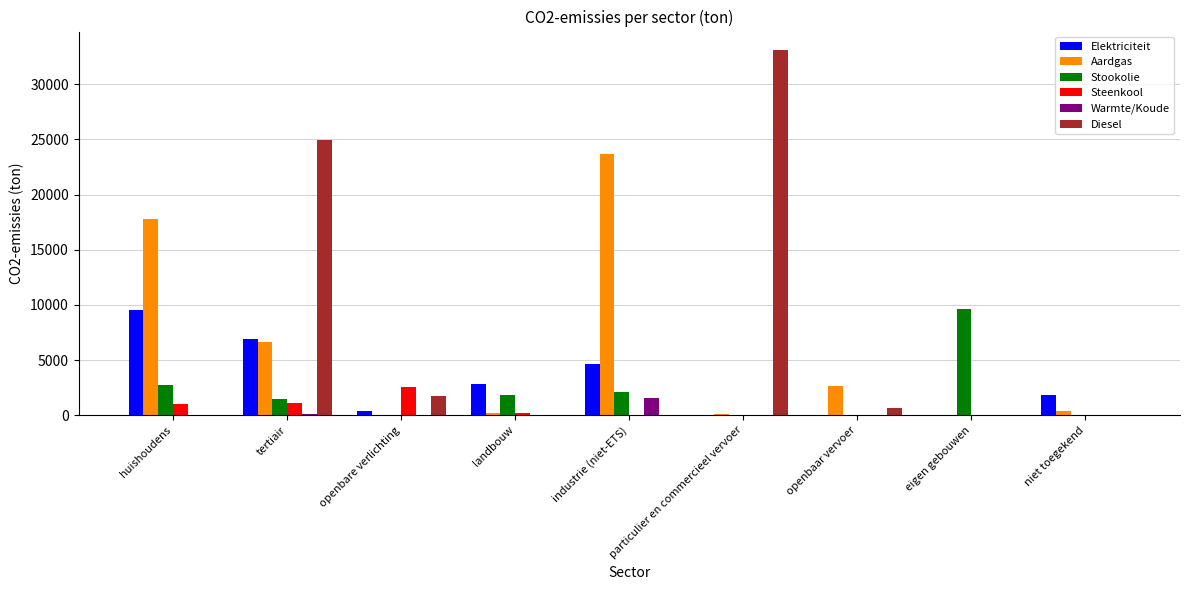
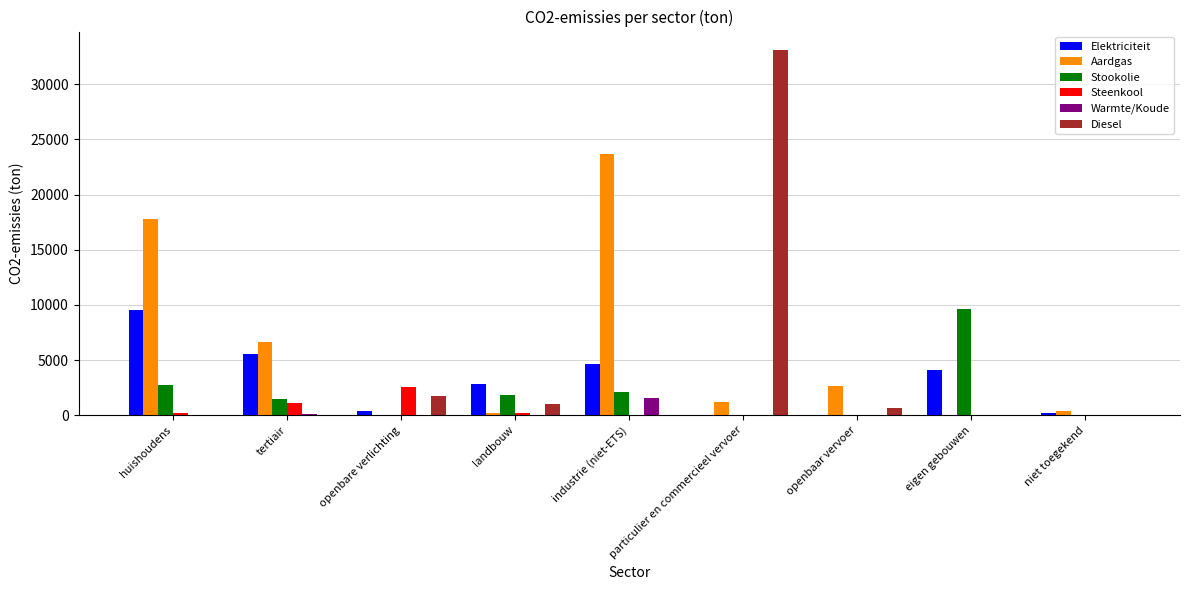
  {
    "Elektriciteit": {
      "huishoudens": 9500,
-     "tertiair": 6900,
+     "tertiair": 5600,
      "openbare verlichting": 300,
      "landbouw": 2900,
      "industrie (niet-ETS)": 4700,
-     "eigen gebouwen": 0,
-     "niet toegekend": 1800
+     "eigen gebouwen": 4100,
+     "niet toegekend": 200
    },
    "Aardgas": {
      "huishoudens": 17800,
      "tertiair": 6600,
      "openbare verlichting": 0,
      "landbouw": 200,
      "industrie (niet-ETS)": 23700,
-     "particulier en commercieel vervoer": 100,
+     "particulier en commercieel vervoer": 1200,
      "openbaar vervoer": 2600,
      "eigen gebouwen": 0,
      "niet toegekend": 400
    },
    "Stookolie": {
      "huishoudens": 2700,
      "tertiair": 1500,
      "openbare verlichting": 0,
      "landbouw": 1800,
      "industrie (niet-ETS)": 2100,
      "particulier en commercieel vervoer": 0,
      "openbaar vervoer": 0,
      "eigen gebouwen": 9700,
      "niet toegekend": 0
    },
    "Steenkool": {
-     "huishoudens": 1000,
+     "huishoudens": 200,
      "tertiair": 1100,
      "openbare verlichting": 2600,
      "particulier en commercieel vervoer": 0,
      "openbaar vervoer": 0,
      "eigen gebouwen": 0,
      "niet toegekend": 0
    },
    "Warmte/Koude": {
      "huishoudens": 0,
      "openbare verlichting": 0,
      "landbouw": 0,
      "industrie (niet-ETS)": 1600,
      "particulier en commercieel vervoer": 0,
      "openbaar vervoer": 0,
      "eigen gebouwen": 0,
      "niet toegekend": 0
    },
    "Diesel": {
      "huishoudens": 0,
-     "tertiair": 25000,
+     "tertiair": 0,
      "openbare verlichting": 1800,
-     "landbouw": 0,
+     "landbouw": 1000,
      "industrie (niet-ETS)": 0,
      "particulier en commercieel vervoer": 33100,
      "openbaar vervoer": 700,
      "eigen gebouwen": 0,
      "niet toegekend": 0
    }
  }
